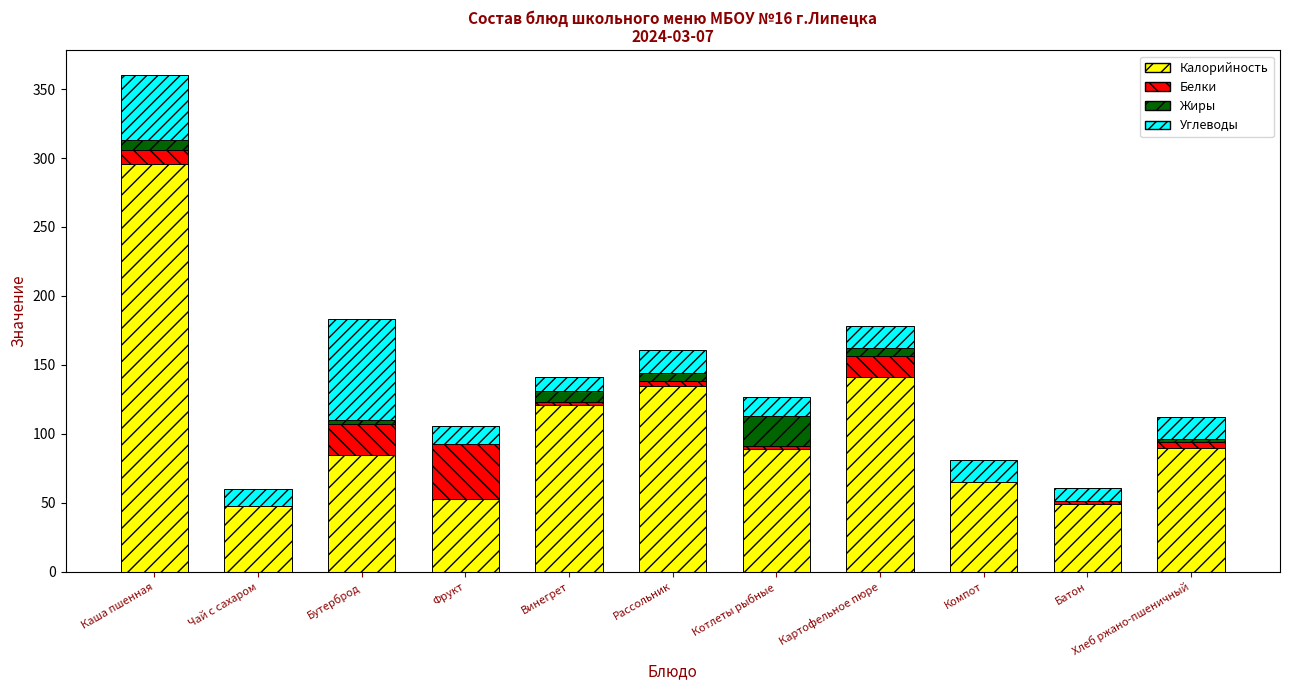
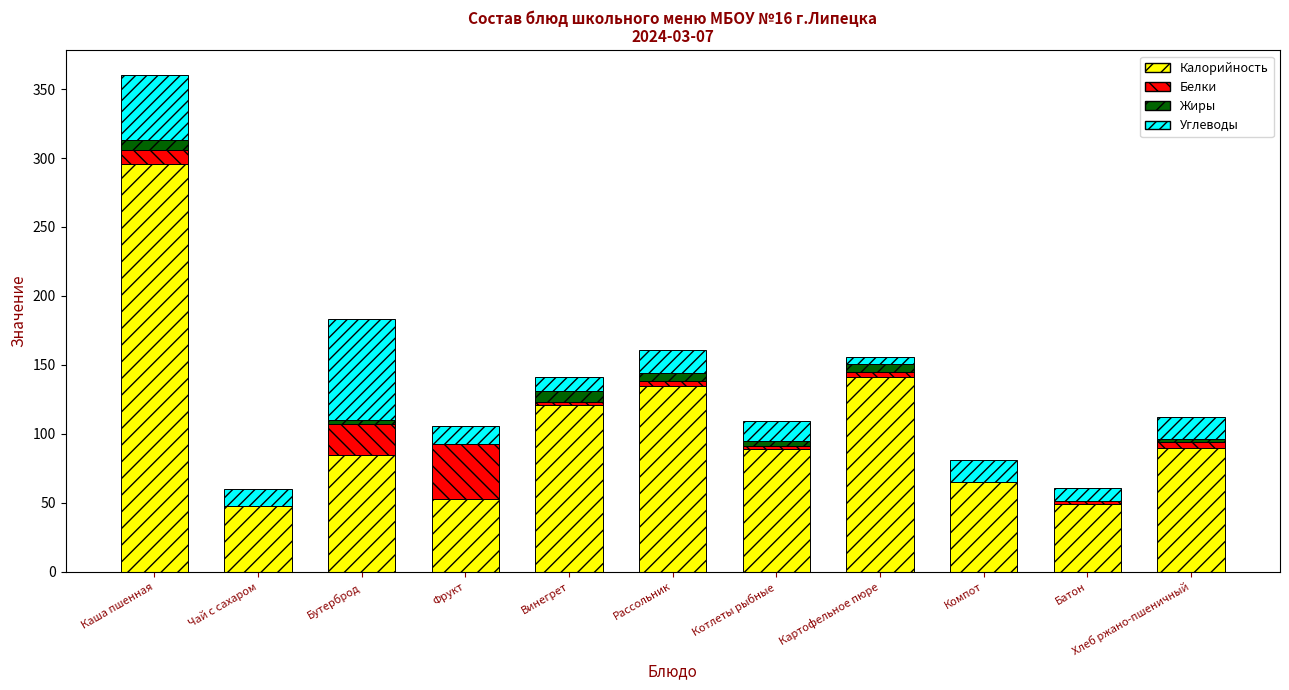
  {
    "Калорийность": {
      "Каша пшенная": 296,
      "Чай с сахаром": 48,
      "Бутерброд": 85,
      "Фрукт": 53,
      "Винегрет": 121,
      "Рассольник": 135,
      "Котлеты рыбные": 89,
      "Картофельное пюре": 141,
      "Компот": 65,
      "Батон": 49,
      "Хлеб ржано-пшеничный": 90
    },
    "Белки": {
      "Каша пшенная": 10,
      "Чай с сахаром": 0,
      "Бутерброд": 22,
      "Фрукт": 39,
      "Винегрет": 2,
      "Рассольник": 3,
      "Котлеты рыбные": 2,
-     "Картофельное пюре": 16,
+     "Картофельное пюре": 4,
      "Батон": 2,
      "Хлеб ржано-пшеничный": 4
    },
    "Жиры": {
      "Каша пшенная": 7,
      "Чай с сахаром": 0,
      "Бутерброд": 3,
      "Винегрет": 8,
      "Рассольник": 6,
-     "Котлеты рыбные": 22,
+     "Котлеты рыбные": 4,
      "Картофельное пюре": 6,
      "Компот": 0,
      "Батон": 0,
      "Хлеб ржано-пшеничный": 2
    },
    "Углеводы": {
      "Каша пшенная": 47,
      "Чай с сахаром": 12,
      "Бутерброд": 73,
      "Фрукт": 13,
      "Винегрет": 10,
      "Рассольник": 17,
      "Котлеты рыбные": 14,
-     "Картофельное пюре": 16,
+     "Картофельное пюре": 5,
      "Компот": 16,
      "Батон": 10,
      "Хлеб ржано-пшеничный": 16
    }
  }
